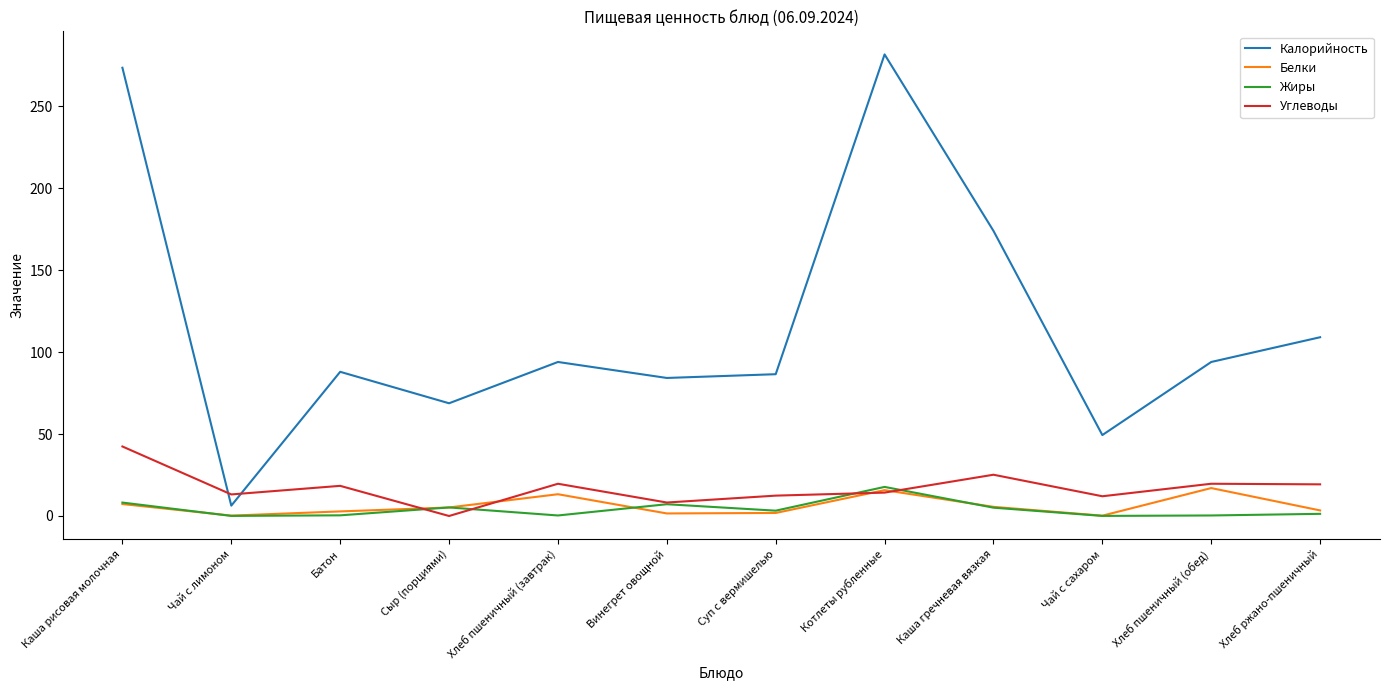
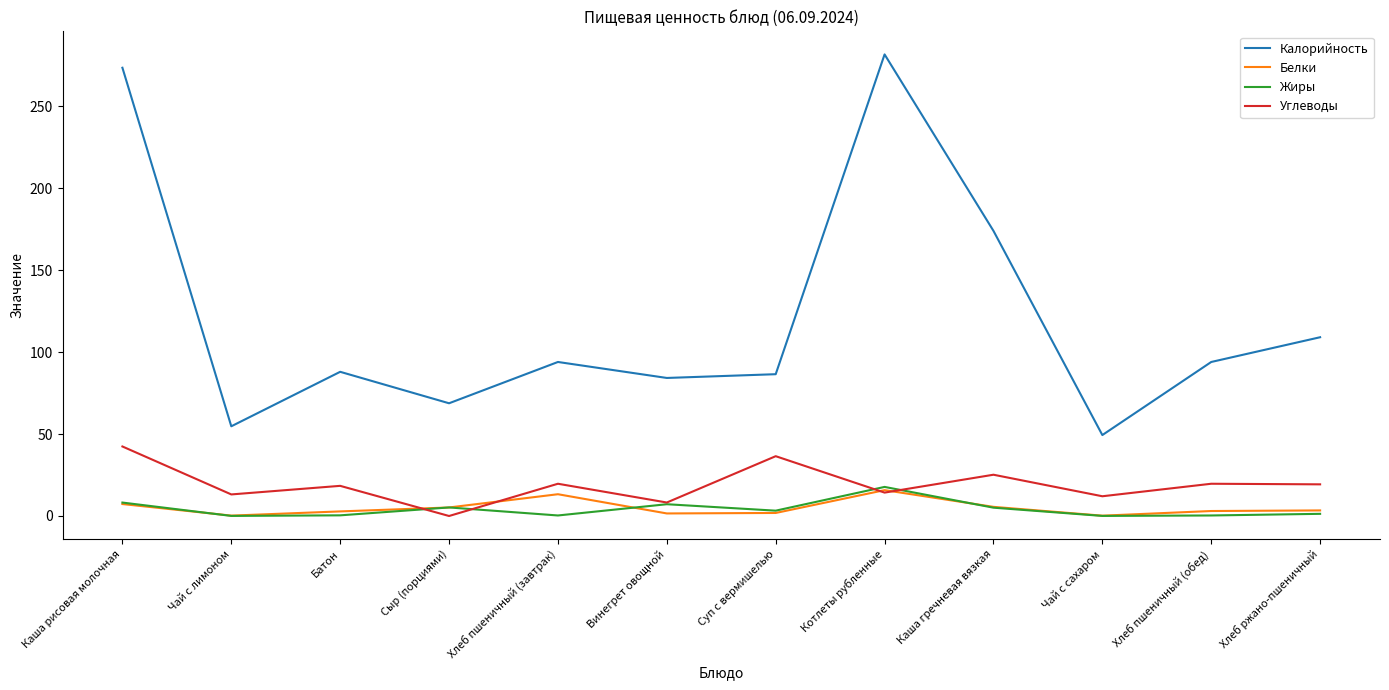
  {
    "Калорийность": {
      "Каша рисовая молочная": 274,
-     "Чай с лимоном": 6,
+     "Чай с лимоном": 55,
      "Батон": 88,
      "Сыр (порциями)": 69,
      "Хлеб пшеничный (завтрак)": 94,
      "Винегрет овощной": 84,
      "Суп с вермишелью": 87,
      "Котлеты рубленные": 282,
      "Каша гречневая вязкая": 174,
      "Чай с сахаром": 49,
      "Хлеб пшеничный (обед)": 94,
      "Хлеб ржано-пшеничный": 109
    },
    "Белки": {
      "Батон": 3,
      "Хлеб пшеничный (завтрак)": 13,
      "Винегрет овощной": 2,
-     "Хлеб пшеничный (обед)": 17,
+     "Хлеб пшеничный (обед)": 3,
      "Хлеб ржано-пшеничный": 3
    },
    "Жиры": {
      "Батон": 0,
      "Хлеб пшеничный (завтрак)": 0,
      "Котлеты рубленные": 18,
      "Хлеб пшеничный (обед)": 0,
      "Хлеб ржано-пшеничный": 1
    },
    "Углеводы": {
      "Каша рисовая молочная": 42,
      "Чай с лимоном": 13,
      "Батон": 18,
      "Сыр (порциями)": 0,
      "Хлеб пшеничный (завтрак)": 20,
-     "Суп с вермишелью": 12,
+     "Суп с вермишелью": 37,
      "Каша гречневая вязкая": 25,
      "Чай с сахаром": 12,
      "Хлеб пшеничный (обед)": 20,
      "Хлеб ржано-пшеничный": 19
    }
  }
